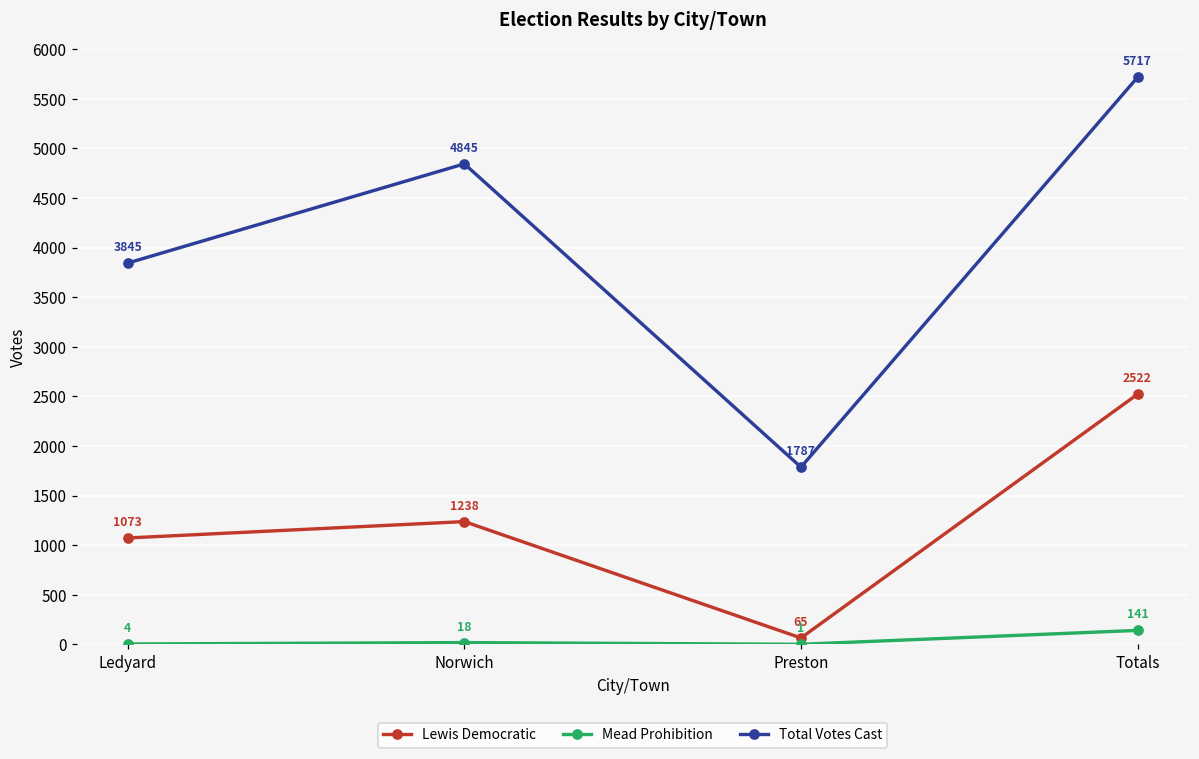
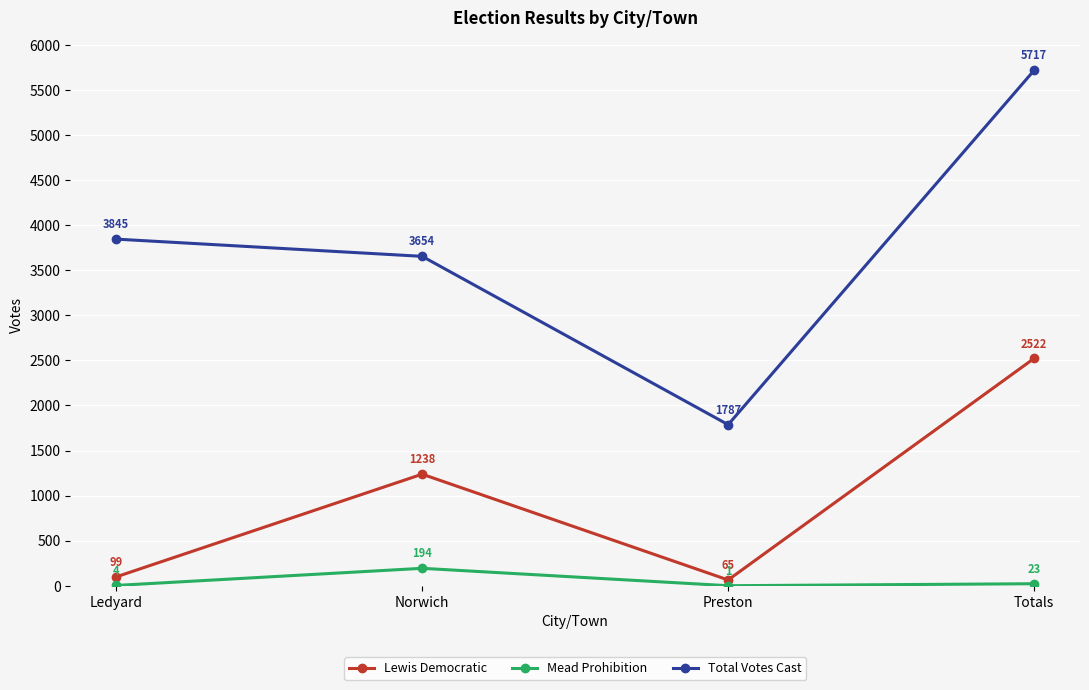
  {
    "Lewis Democratic": {
-     "Ledyard": 1073,
+     "Ledyard": 99,
      "Norwich": 1238,
      "Totals": 2522
    },
    "Mead Prohibition": {
      "Ledyard": 4,
-     "Norwich": 18,
-     "Totals": 141
+     "Norwich": 194,
+     "Totals": 23
    },
    "Total Votes Cast": {
      "Ledyard": 3845,
-     "Norwich": 4845,
+     "Norwich": 3654,
      "Preston": 1787,
      "Totals": 5717
    }
  }
